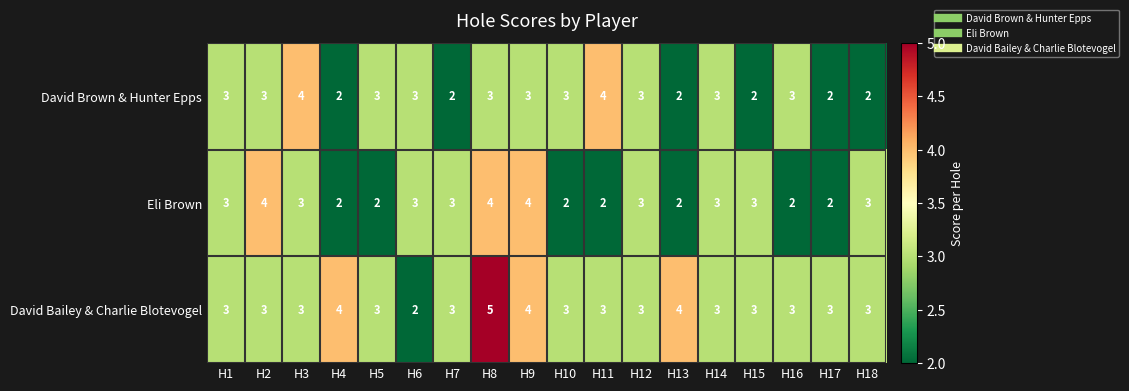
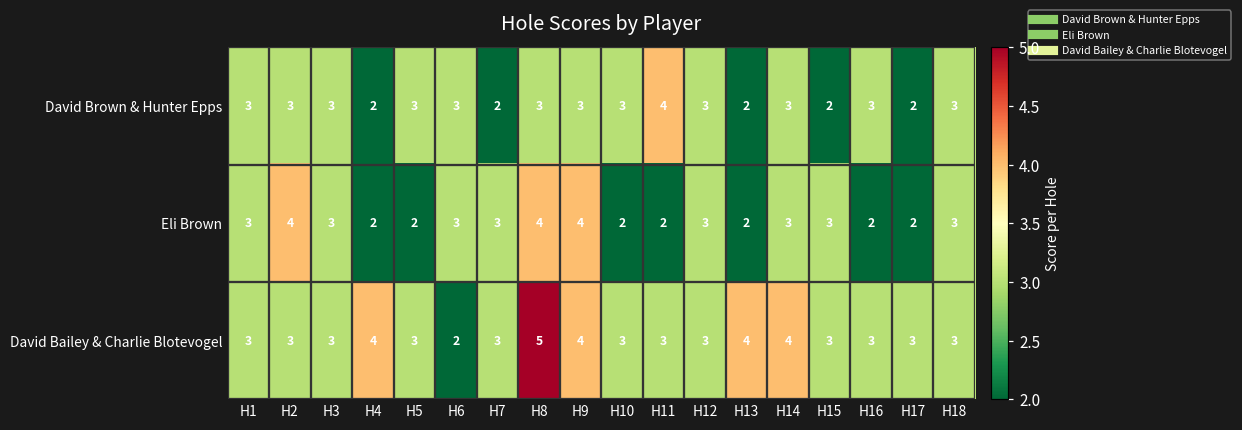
  {
    "David Brown & Hunter Epps": {
      "H1": 3,
      "H2": 3,
-     "H3": 4,
+     "H3": 3,
      "H4": 2,
      "H5": 3,
      "H6": 3,
      "H7": 2,
      "H8": 3,
      "H9": 3,
      "H10": 3,
      "H11": 4,
      "H12": 3,
      "H13": 2,
      "H14": 3,
      "H15": 2,
      "H16": 3,
      "H17": 2,
-     "H18": 2
+     "H18": 3
    },
    "Eli Brown": {
      "H1": 3,
      "H2": 4,
      "H3": 3,
      "H4": 2,
      "H5": 2,
      "H6": 3,
      "H7": 3,
      "H8": 4,
      "H9": 4,
      "H10": 2,
      "H11": 2,
      "H12": 3,
      "H13": 2,
      "H14": 3,
      "H15": 3,
      "H16": 2,
      "H17": 2,
      "H18": 3
    },
    "David Bailey & Charlie Blotevogel": {
      "H1": 3,
      "H2": 3,
      "H3": 3,
      "H4": 4,
      "H5": 3,
      "H6": 2,
      "H7": 3,
      "H8": 5,
      "H9": 4,
      "H10": 3,
      "H11": 3,
      "H12": 3,
      "H13": 4,
-     "H14": 3,
+     "H14": 4,
      "H15": 3,
      "H16": 3,
      "H17": 3,
      "H18": 3
    }
  }
